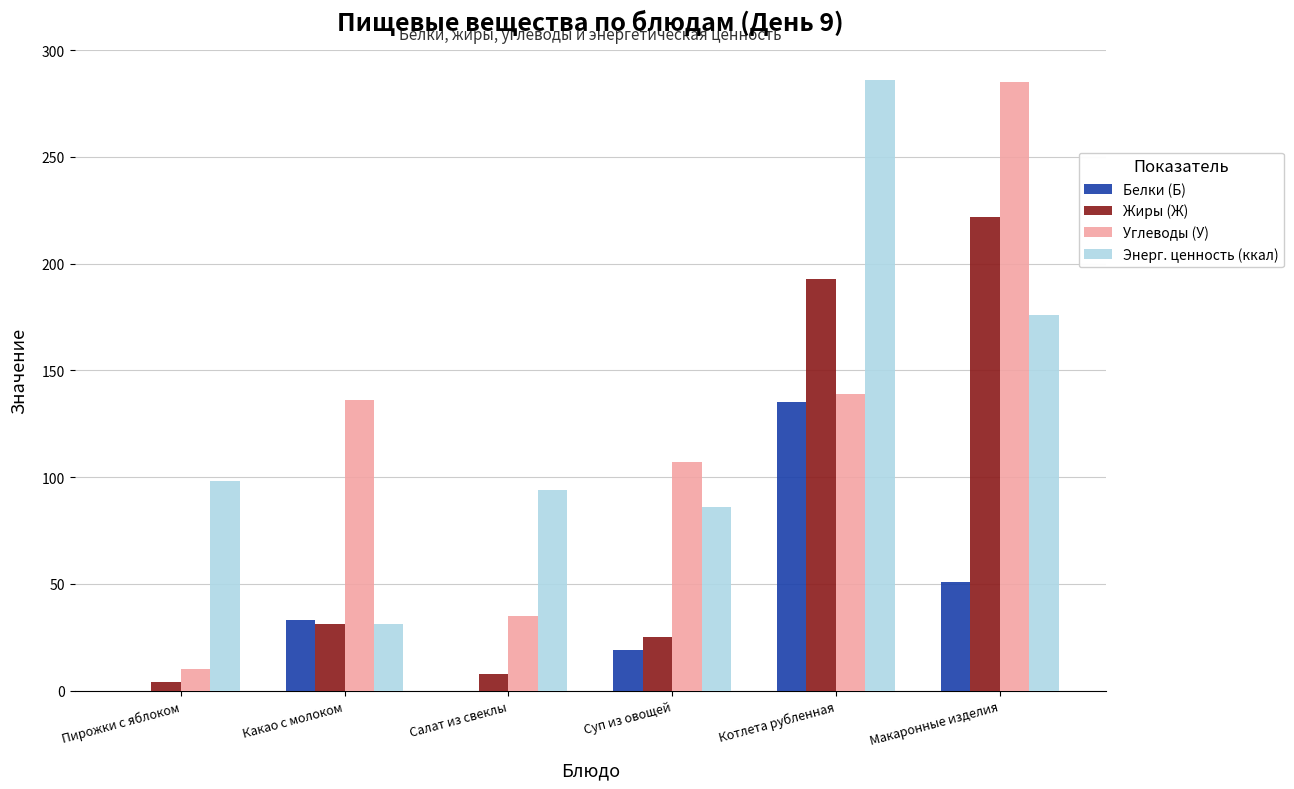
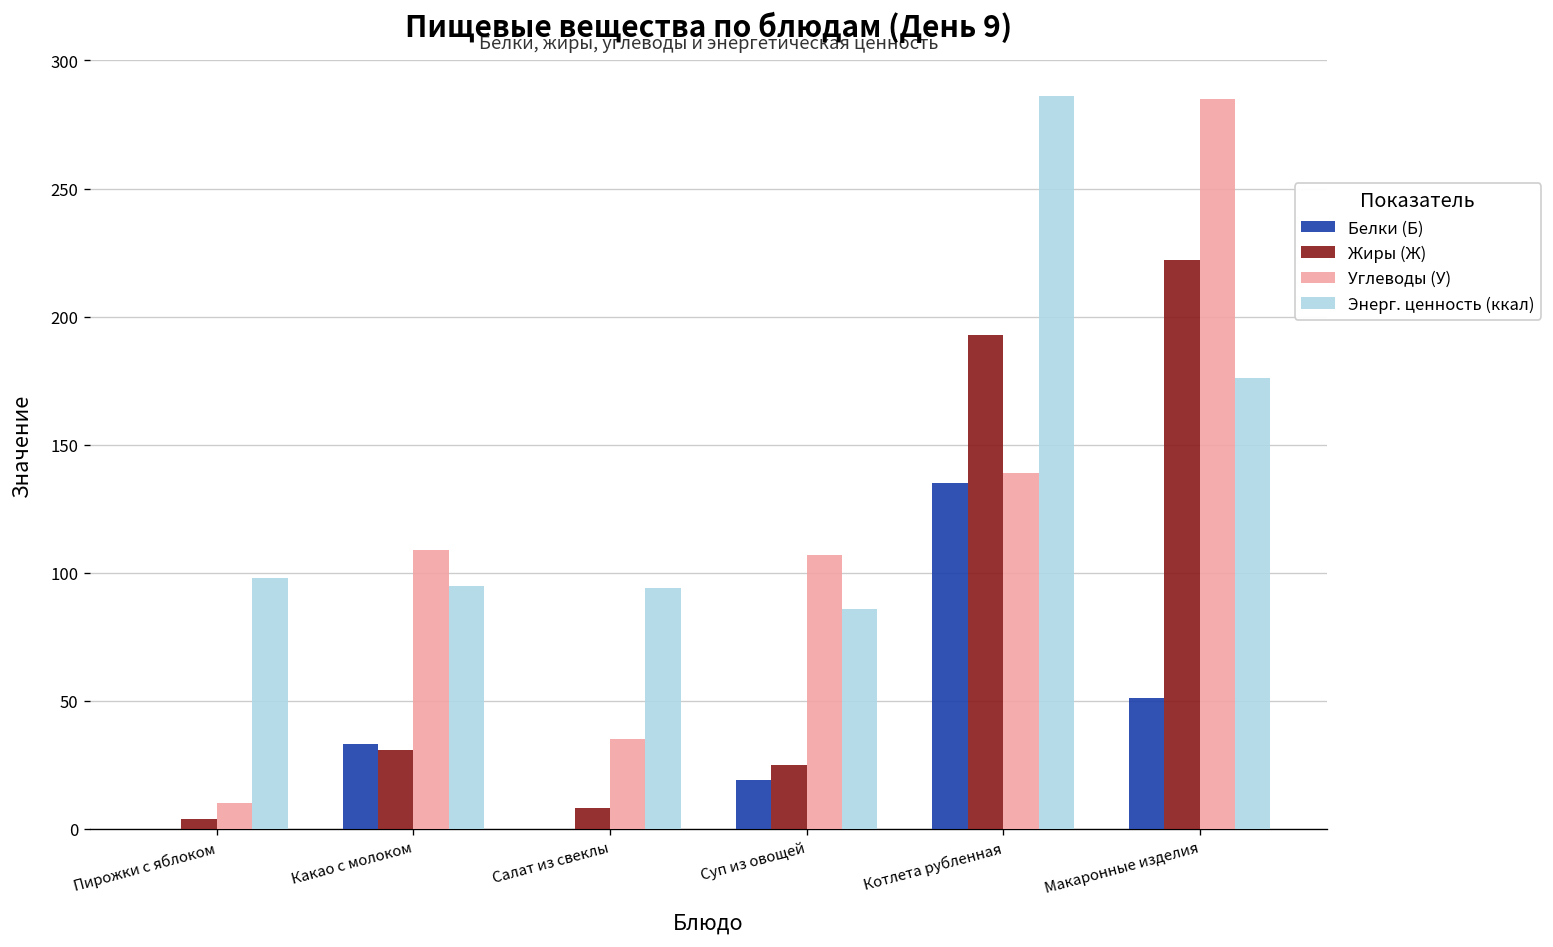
  {
    "Белки (Б)": {
      "Пирожки с яблоком": 0,
      "Какао с молоком": 33,
      "Салат из свеклы": 0,
      "Суп из овощей": 19,
      "Котлета рубленная": 135,
      "Макаронные изделия": 51
    },
    "Жиры (Ж)": {
      "Пирожки с яблоком": 4,
      "Какао с молоком": 31,
      "Салат из свеклы": 8,
      "Суп из овощей": 25,
      "Котлета рубленная": 193,
      "Макаронные изделия": 222
    },
    "Углеводы (У)": {
      "Пирожки с яблоком": 10,
-     "Какао с молоком": 136,
+     "Какао с молоком": 109,
      "Салат из свеклы": 35,
      "Суп из овощей": 107,
      "Котлета рубленная": 139,
      "Макаронные изделия": 285
    },
    "Энерг. ценность (ккал)": {
      "Пирожки с яблоком": 98,
-     "Какао с молоком": 31,
+     "Какао с молоком": 95,
      "Салат из свеклы": 94,
      "Суп из овощей": 86,
      "Котлета рубленная": 286,
      "Макаронные изделия": 176
    }
  }
